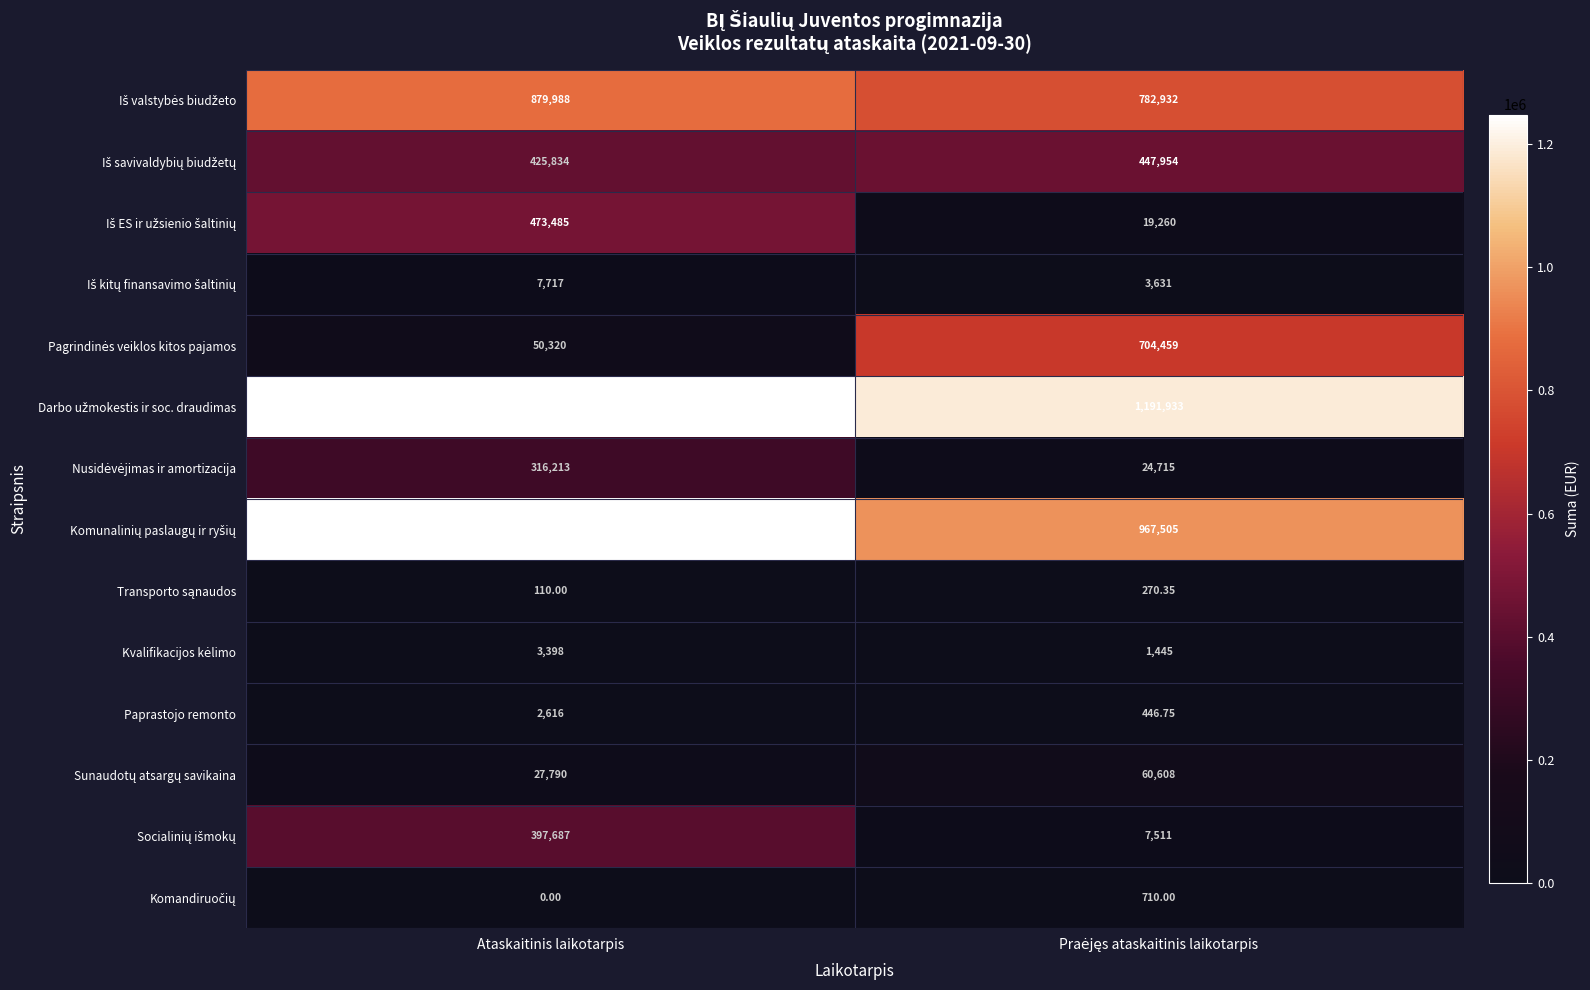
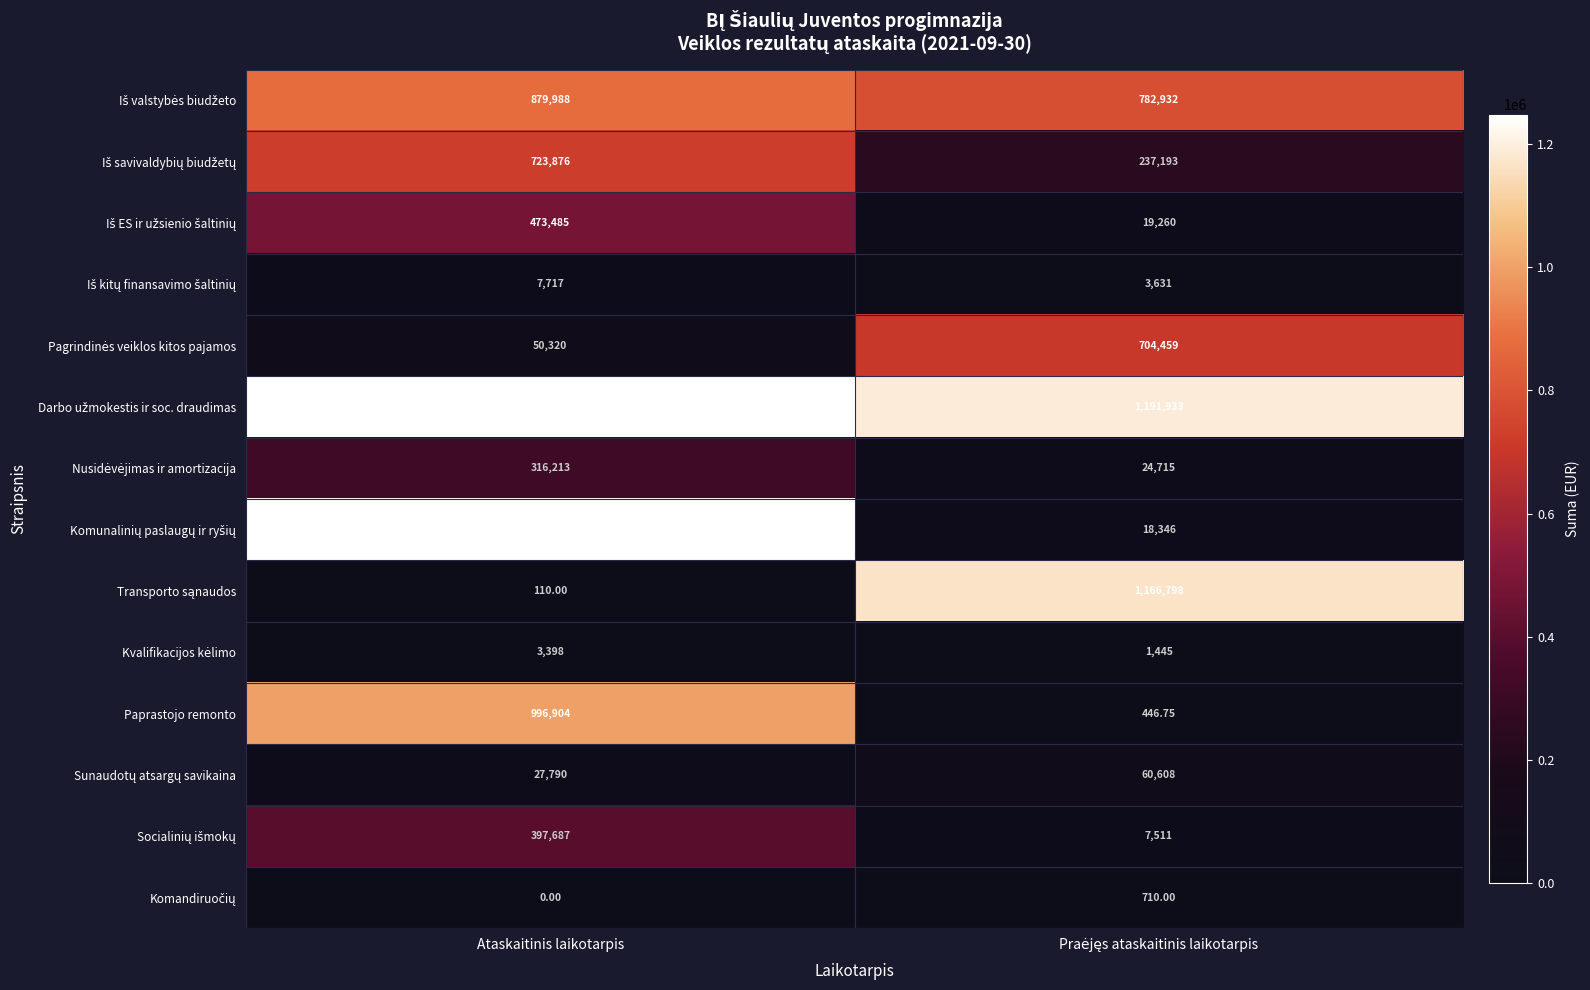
  {
    "Iš valstybės biudžeto": {
      "Ataskaitinis laikotarpis": "879,988",
      "Praėjęs ataskaitinis laikotarpis": "782,932"
    },
    "Iš savivaldybių biudžetų": {
-     "Ataskaitinis laikotarpis": "425,834",
-     "Praėjęs ataskaitinis laikotarpis": "447,954"
+     "Ataskaitinis laikotarpis": "723,876",
+     "Praėjęs ataskaitinis laikotarpis": "237,193"
    },
    "Iš ES ir užsienio šaltinių": {
      "Ataskaitinis laikotarpis": "473,485",
      "Praėjęs ataskaitinis laikotarpis": "19,260"
    },
    "Iš kitų finansavimo šaltinių": {
      "Ataskaitinis laikotarpis": "7,717",
      "Praėjęs ataskaitinis laikotarpis": "3,631"
    },
    "Pagrindinės veiklos kitos pajamos": {
      "Ataskaitinis laikotarpis": "50,320",
      "Praėjęs ataskaitinis laikotarpis": "704,459"
    },
    "Nusidėvėjimas ir amortizacija": {
      "Ataskaitinis laikotarpis": "316,213",
      "Praėjęs ataskaitinis laikotarpis": "24,715"
    },
    "Komunalinių paslaugų ir ryšių": {
-     "Praėjęs ataskaitinis laikotarpis": "967,505"
+     "Praėjęs ataskaitinis laikotarpis": "18,346"
    },
    "Transporto sąnaudos": {
      "Ataskaitinis laikotarpis": "110.00",
-     "Praėjęs ataskaitinis laikotarpis": "270.35"
+     "Praėjęs ataskaitinis laikotarpis": "1,166,798"
    },
    "Kvalifikacijos kėlimo": {
      "Ataskaitinis laikotarpis": "3,398",
      "Praėjęs ataskaitinis laikotarpis": "1,445"
    },
    "Paprastojo remonto": {
-     "Ataskaitinis laikotarpis": "2,616",
+     "Ataskaitinis laikotarpis": "996,904",
      "Praėjęs ataskaitinis laikotarpis": "446.75"
    },
    "Sunaudotų atsargų savikaina": {
      "Ataskaitinis laikotarpis": "27,790",
      "Praėjęs ataskaitinis laikotarpis": "60,608"
    },
    "Socialinių išmokų": {
      "Ataskaitinis laikotarpis": "397,687",
      "Praėjęs ataskaitinis laikotarpis": "7,511"
    },
    "Komandiruočių": {
      "Ataskaitinis laikotarpis": "0.00",
      "Praėjęs ataskaitinis laikotarpis": "710.00"
    }
  }
